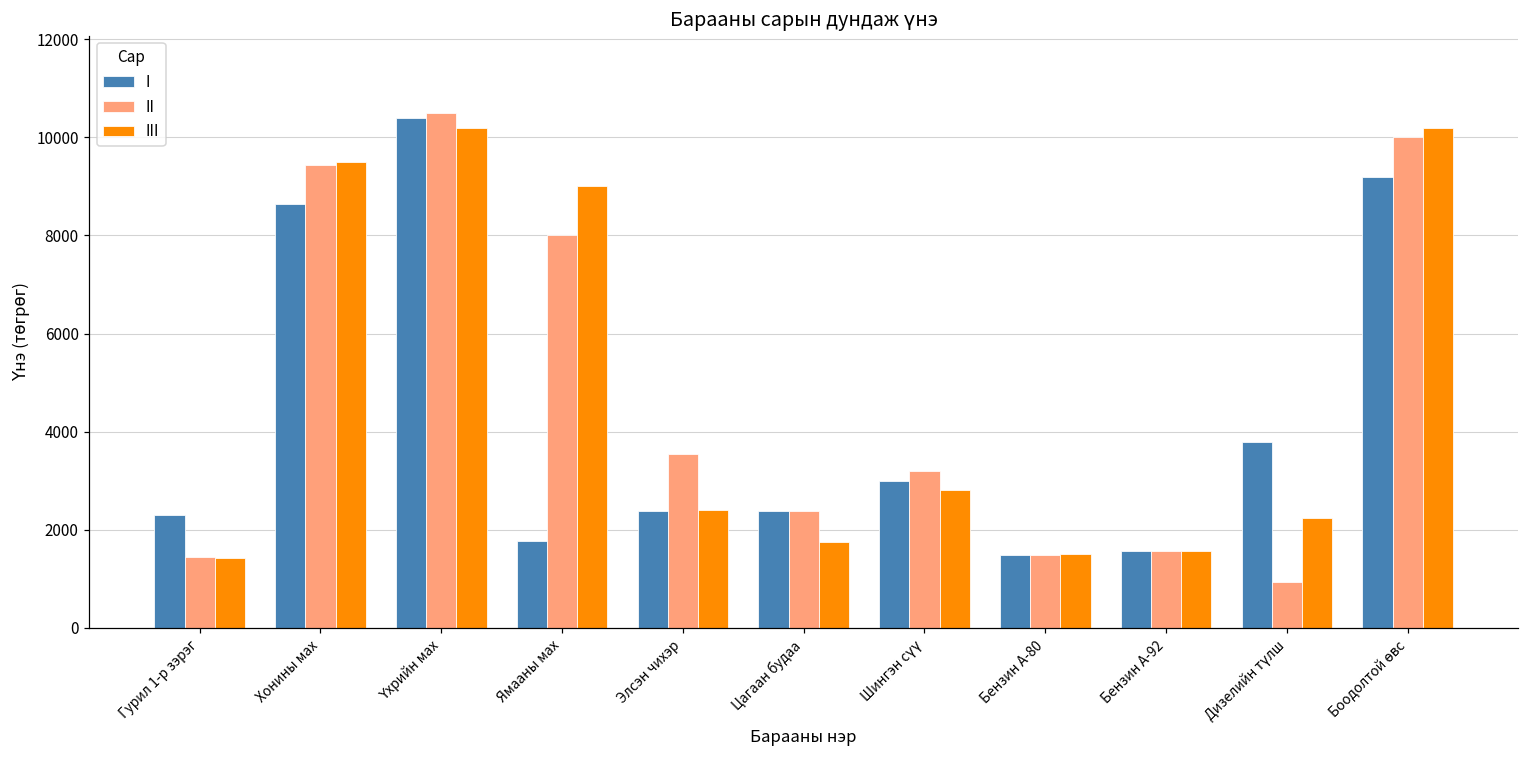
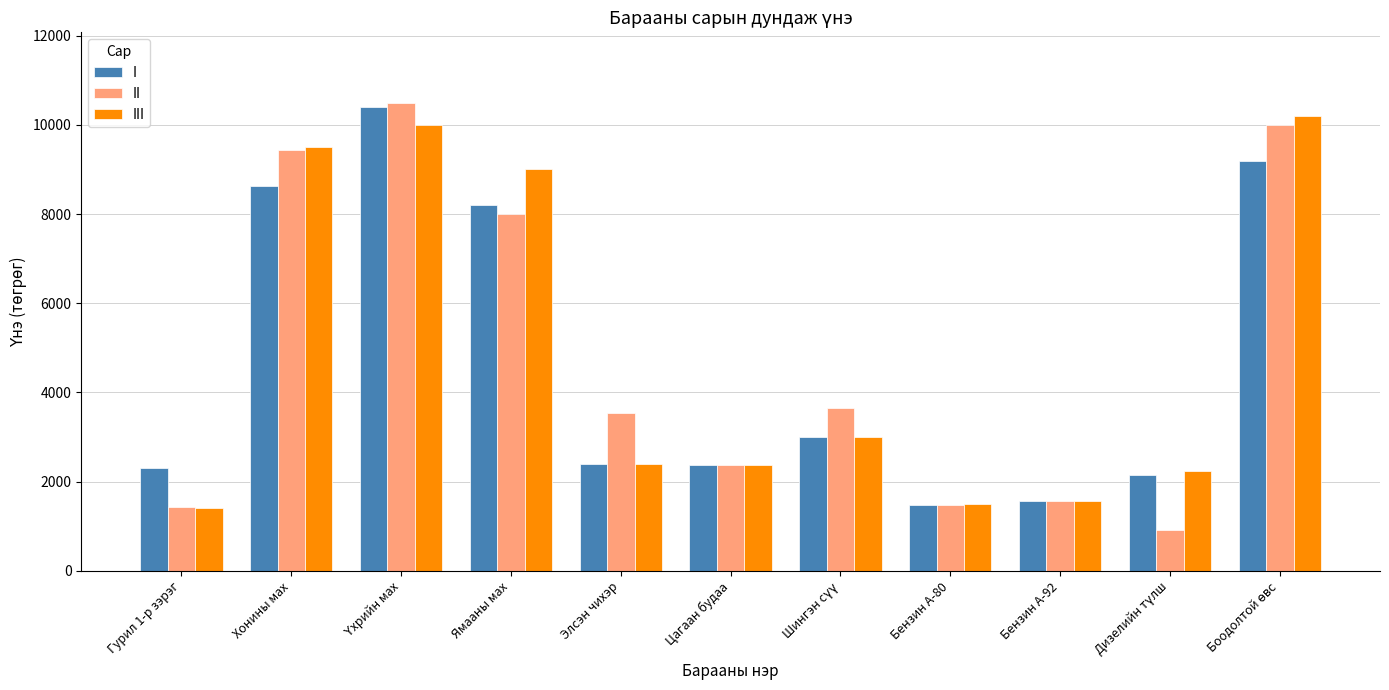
  {
    "I": {
      "Гурил 1-р зэрэг": 2300,
      "Хонины мах": 8600,
      "Үхрийн мах": 10400,
-     "Ямааны мах": 1800,
+     "Ямааны мах": 8200,
      "Элсэн чихэр": 2400,
      "Цагаан будаа": 2400,
      "Шингэн сүү": 3000,
      "Бензин А-80": 1500,
      "Бензин А-92": 1600,
-     "Дизелийн түлш": 3800,
+     "Дизелийн түлш": 2100,
      "Боодолтой өвс": 9200
    },
    "II": {
      "Гурил 1-р зэрэг": 1400,
      "Хонины мах": 9400,
      "Үхрийн мах": 10500,
      "Ямааны мах": 8000,
      "Элсэн чихэр": 3500,
      "Цагаан будаа": 2400,
-     "Шингэн сүү": 3200,
+     "Шингэн сүү": 3600,
      "Бензин А-80": 1500,
      "Бензин А-92": 1600,
      "Дизелийн түлш": 900,
      "Боодолтой өвс": 10000
    },
    "III": {
      "Гурил 1-р зэрэг": 1400,
      "Хонины мах": 9500,
-     "Үхрийн мах": 10200,
+     "Үхрийн мах": 10000,
      "Ямааны мах": 9000,
      "Элсэн чихэр": 2400,
-     "Цагаан будаа": 1800,
-     "Шингэн сүү": 2800,
+     "Цагаан будаа": 2400,
+     "Шингэн сүү": 3000,
      "Бензин А-80": 1500,
      "Бензин А-92": 1600,
      "Дизелийн түлш": 2200,
      "Боодолтой өвс": 10200
    }
  }
